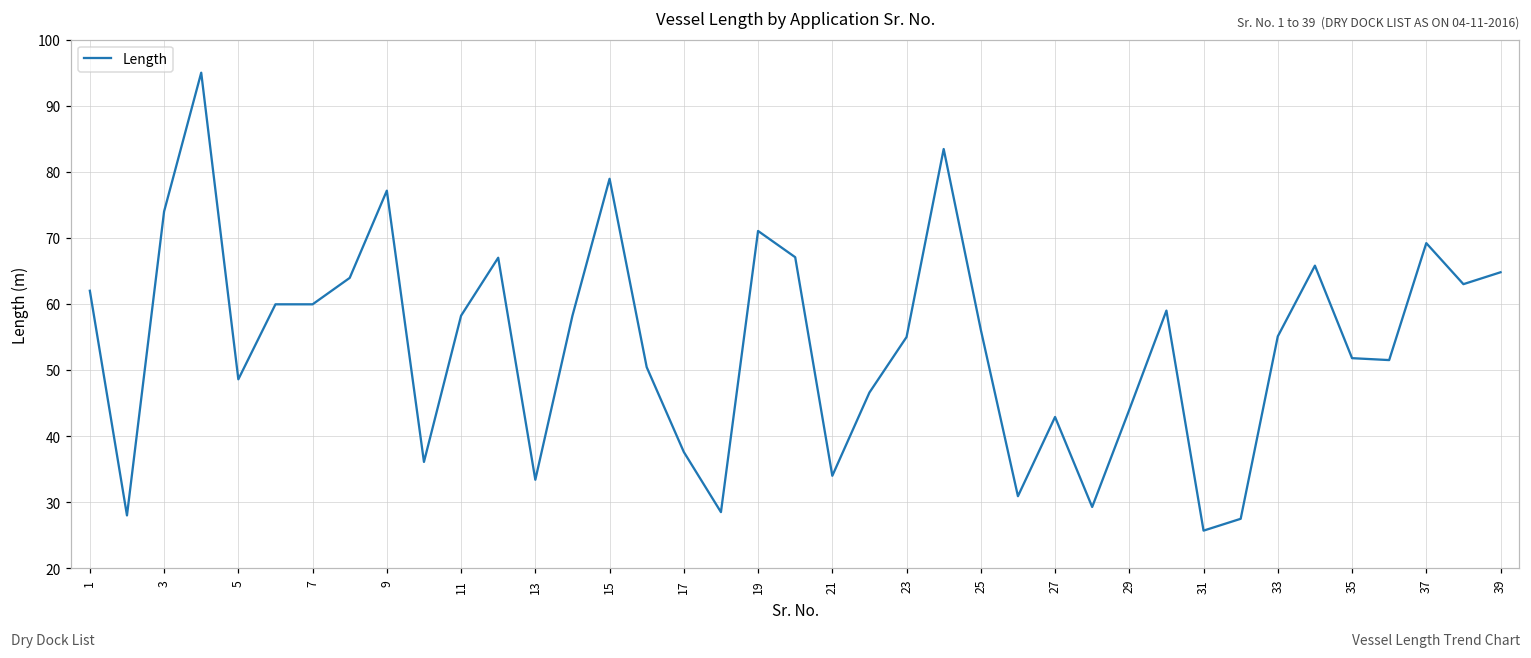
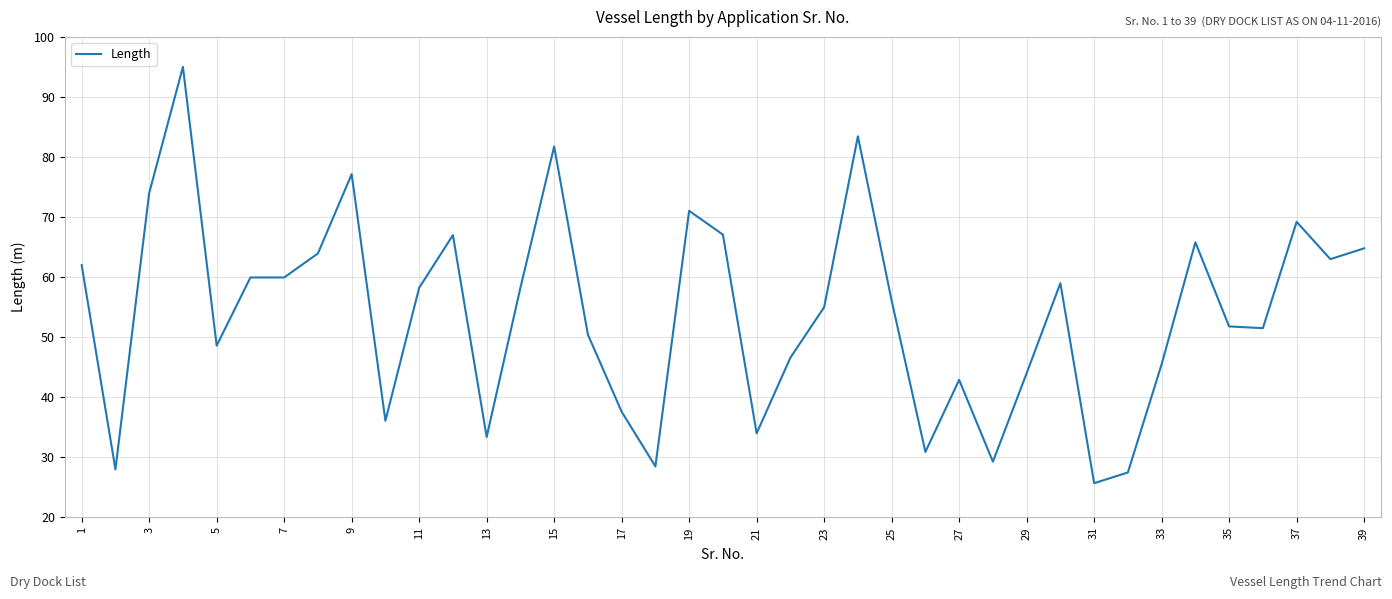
  {
    "1": 62,
    "3": 74,
    "5": 49,
    "7": 60,
    "9": 77,
    "11": 58,
    "13": 33,
-   "15": 79,
+   "15": 82,
    "17": 38,
    "19": 71,
    "21": 34,
    "23": 55,
    "25": 56,
    "27": 43,
    "29": 44,
    "31": 26,
-   "33": 55,
+   "33": 46,
    "35": 52,
    "37": 69,
    "39": 65
  }
